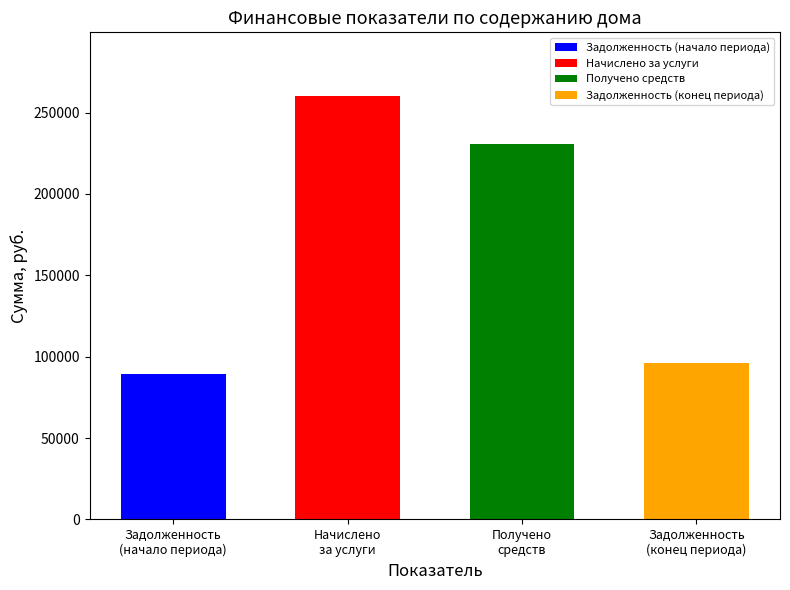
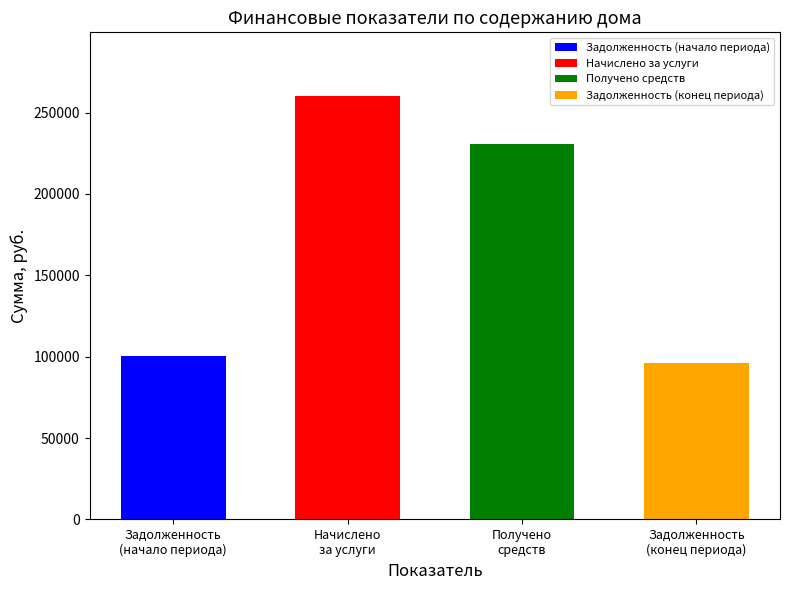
  {
-   "Задолженность (начало периода)": 90000,
+   "Задолженность (начало периода)": 100000,
    "Начислено за услуги": 260000,
    "Получено средств": 231000,
    "Задолженность (конец периода)": 96000
  }
